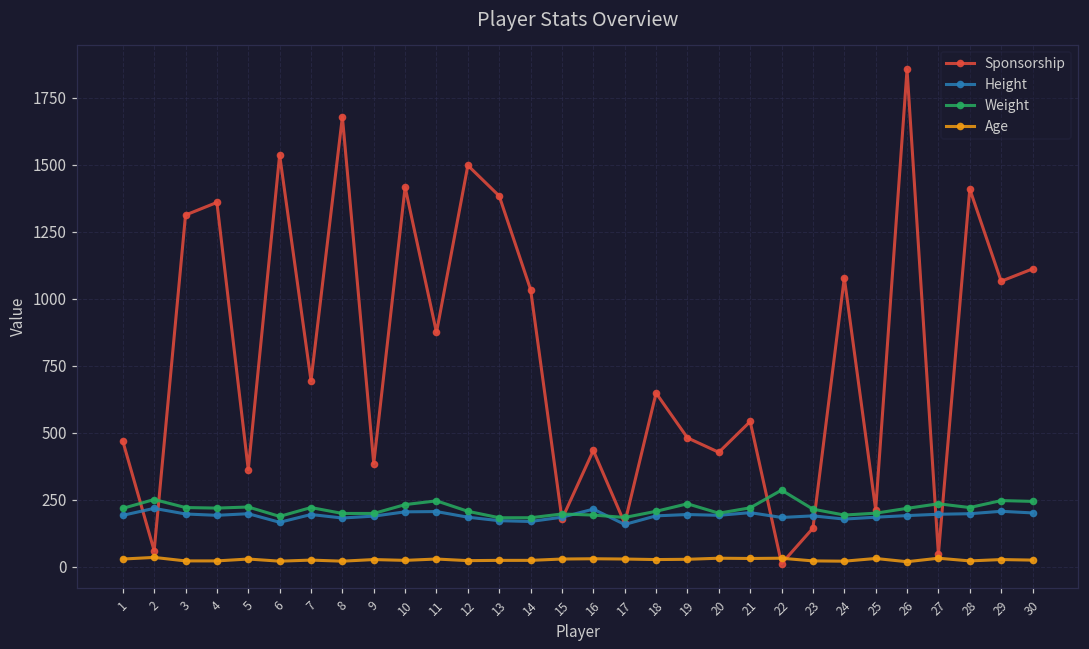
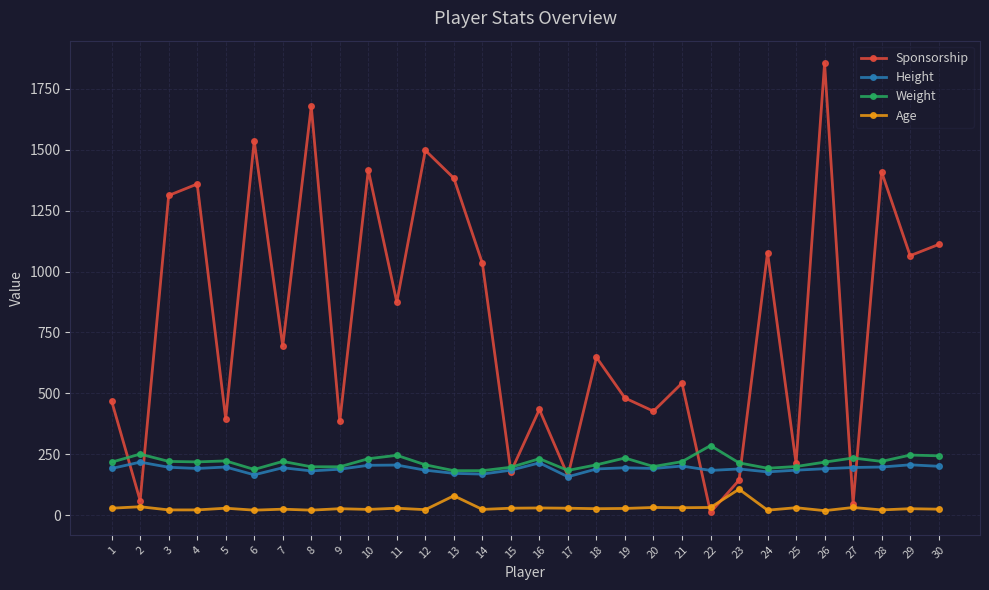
  {
    "Sponsorship": {
      "1": 470,
      "2": 60,
      "3": 1310,
      "4": 1360,
-     "5": 360,
+     "5": 400,
      "6": 1540,
      "7": 690,
      "8": 1680,
      "9": 390,
      "10": 1420,
      "11": 870,
      "12": 1500,
      "13": 1380,
      "14": 1030,
      "16": 430,
      "18": 650,
      "19": 480,
      "20": 430,
      "21": 540,
      "22": 10,
      "23": 140,
      "24": 1080,
      "25": 210,
      "26": 1860,
      "27": 50,
      "28": 1410,
      "29": 1070,
      "30": 1110
    },
    "Height": {
      "1": 190,
      "2": 220,
      "3": 200,
      "4": 190,
      "5": 200,
      "6": 170,
      "7": 200,
      "8": 180,
      "10": 210,
      "11": 210,
      "12": 190,
      "13": 170,
      "14": 170,
      "16": 220,
      "18": 190,
      "19": 200,
      "21": 200,
      "22": 180,
      "23": 190,
      "24": 180,
      "25": 190,
      "26": 190,
      "27": 200,
      "28": 200,
      "29": 210,
      "30": 200
    },
    "Weight": {
      "1": 220,
      "2": 250,
      "3": 220,
      "4": 220,
      "5": 220,
      "6": 190,
      "7": 220,
      "8": 200,
      "10": 230,
      "11": 250,
      "12": 210,
      "13": 180,
      "14": 180,
      "15": 200,
-     "16": 190,
+     "16": 230,
      "17": 180,
      "18": 210,
      "19": 240,
      "21": 220,
      "22": 290,
      "23": 220,
      "24": 190,
      "25": 200,
      "26": 220,
      "27": 240,
      "28": 220,
      "29": 250,
      "30": 240
    },
    "Age": {
      "1": 30,
      "2": 40,
      "3": 20,
      "4": 20,
      "5": 30,
      "6": 20,
      "7": 30,
      "8": 20,
      "9": 30,
      "10": 20,
      "11": 30,
      "12": 20,
-     "13": 20,
+     "13": 80,
      "14": 20,
      "15": 30,
      "16": 30,
      "17": 30,
      "18": 30,
      "19": 30,
      "20": 30,
      "21": 30,
      "22": 30,
-     "23": 20,
+     "23": 110,
      "24": 20,
      "25": 30,
      "26": 20,
      "27": 30,
      "28": 20,
      "29": 30,
      "30": 30
    }
  }
